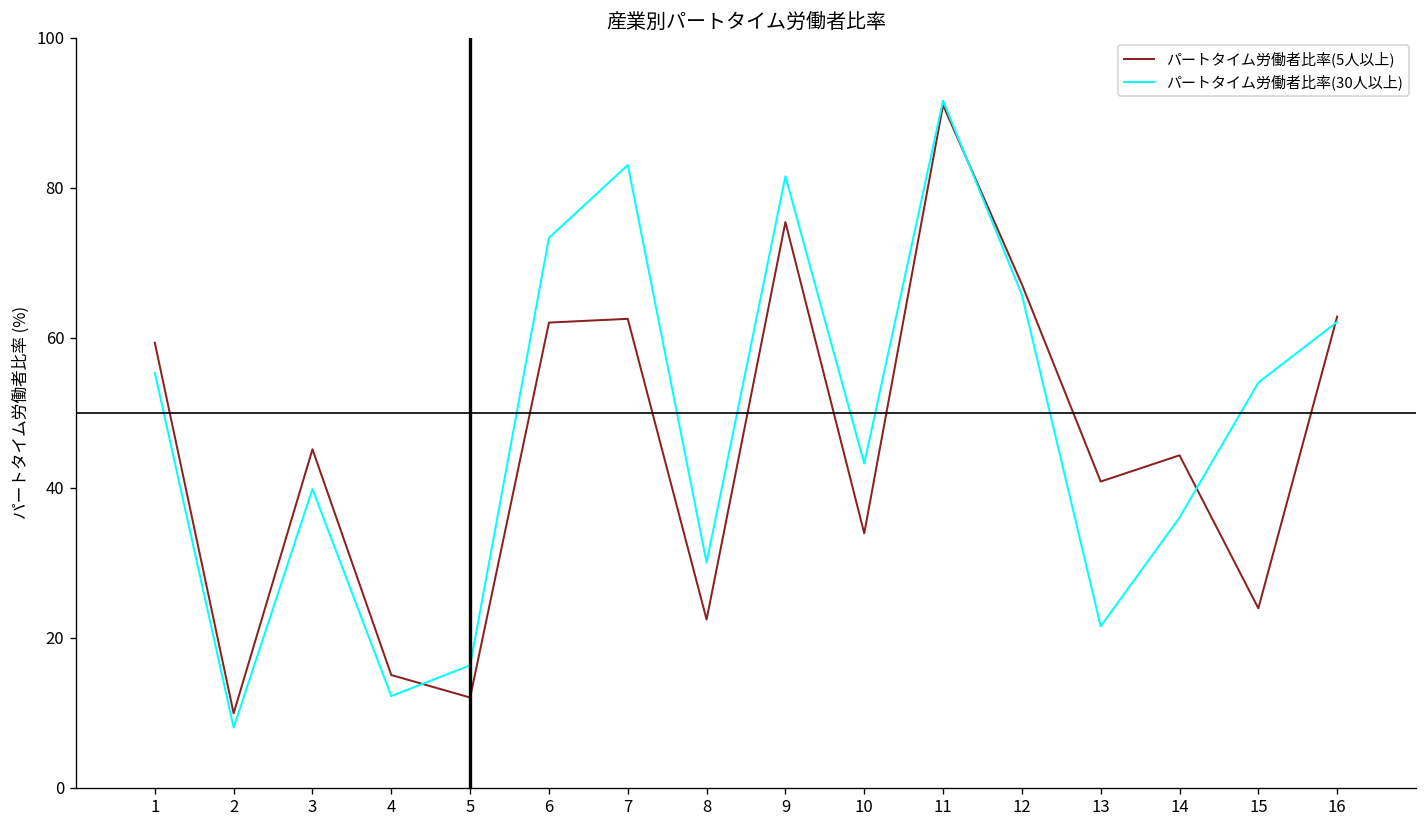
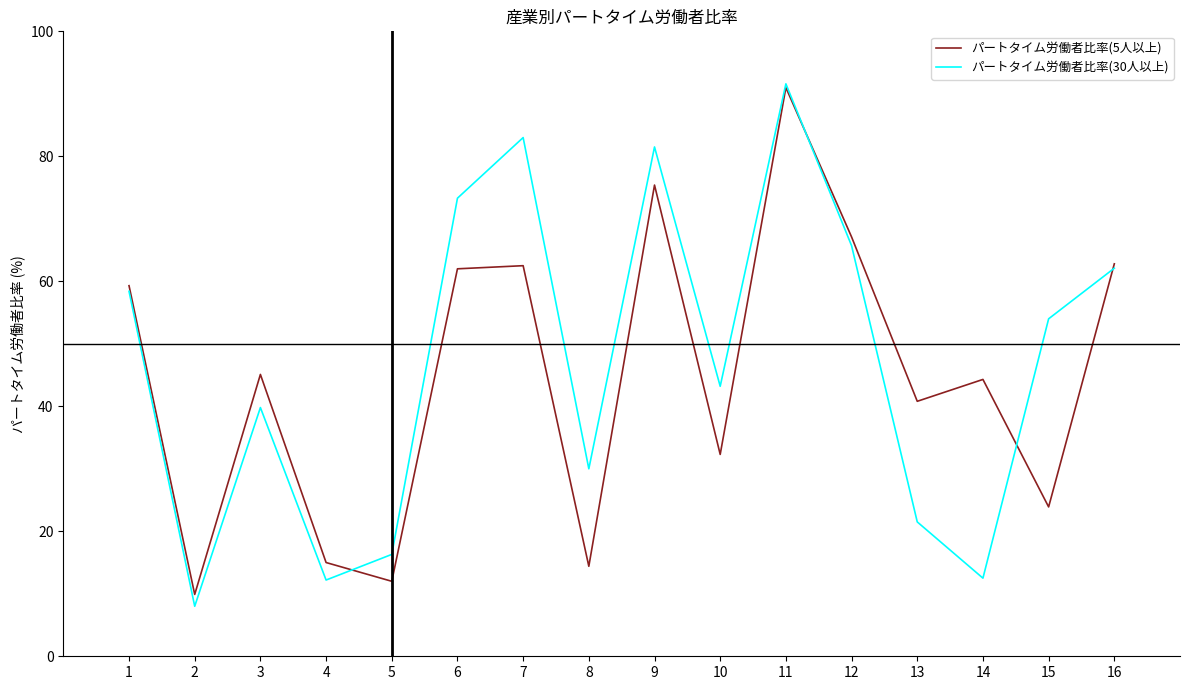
  {
    "パートタイム労働者比率(5人以上)": {
      "1": 59,
      "2": 10,
      "3": 45,
      "4": 15,
      "5": 12,
      "6": 62,
      "7": 63,
-     "8": 22,
+     "8": 14,
      "9": 75,
-     "10": 34,
+     "10": 32,
      "11": 91,
      "12": 67,
      "13": 41,
      "14": 44,
      "15": 24,
      "16": 63
    },
    "パートタイム労働者比率(30人以上)": {
-     "1": 55,
+     "1": 58,
      "2": 8,
      "3": 40,
      "4": 12,
      "5": 16,
      "6": 73,
      "7": 83,
      "8": 30,
      "9": 82,
      "10": 43,
      "11": 92,
      "12": 66,
      "13": 22,
-     "14": 36,
+     "14": 13,
      "15": 54,
      "16": 62
    }
  }
